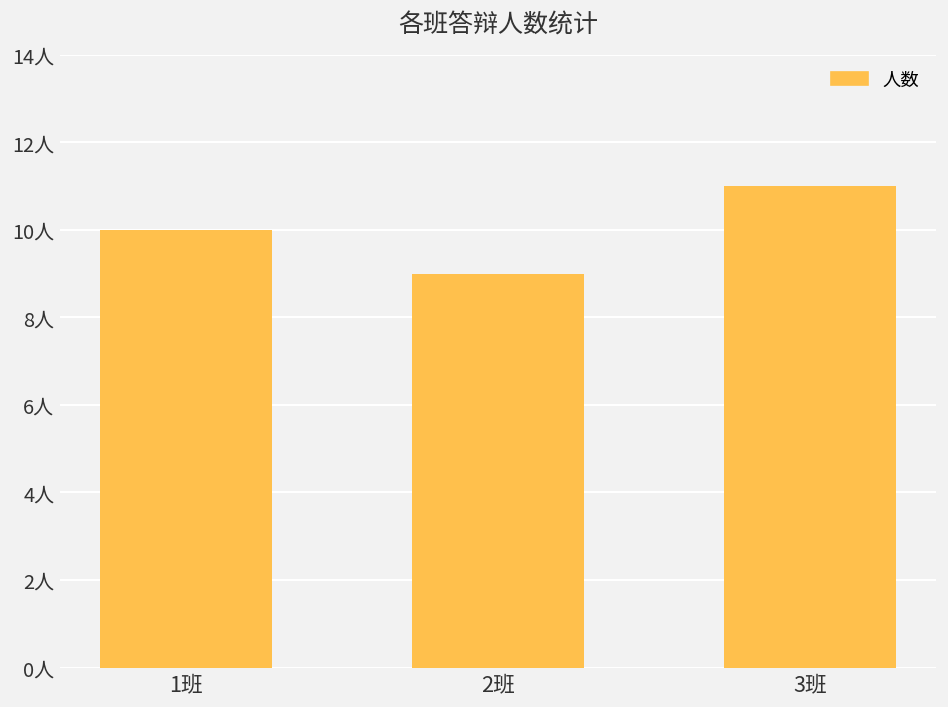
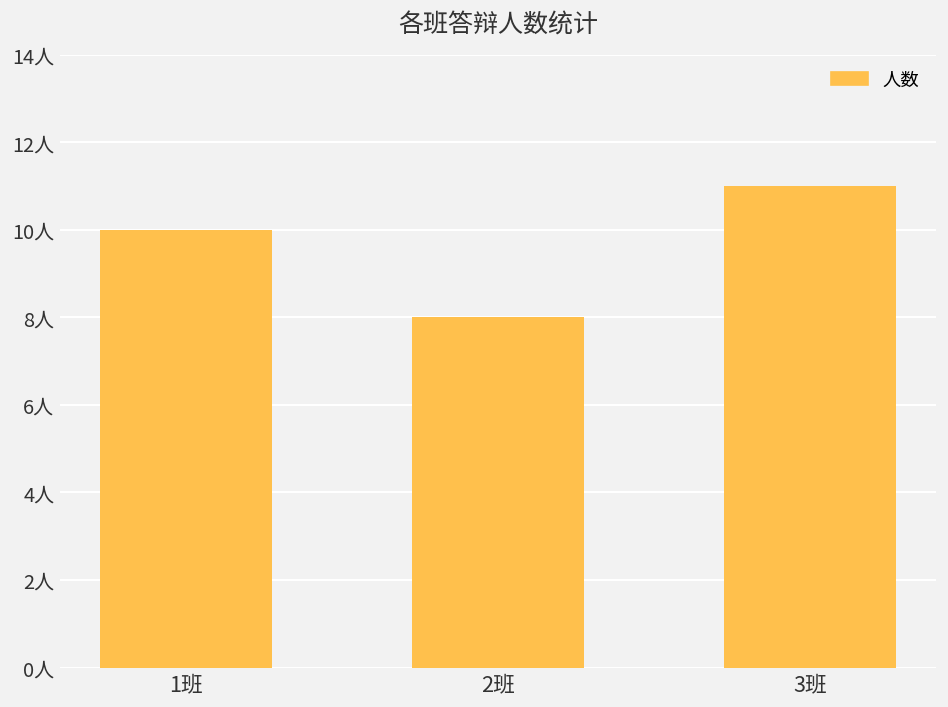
  {
    "1班": "10人",
-   "2班": "9人",
+   "2班": "8人",
    "3班": "11人"
  }
